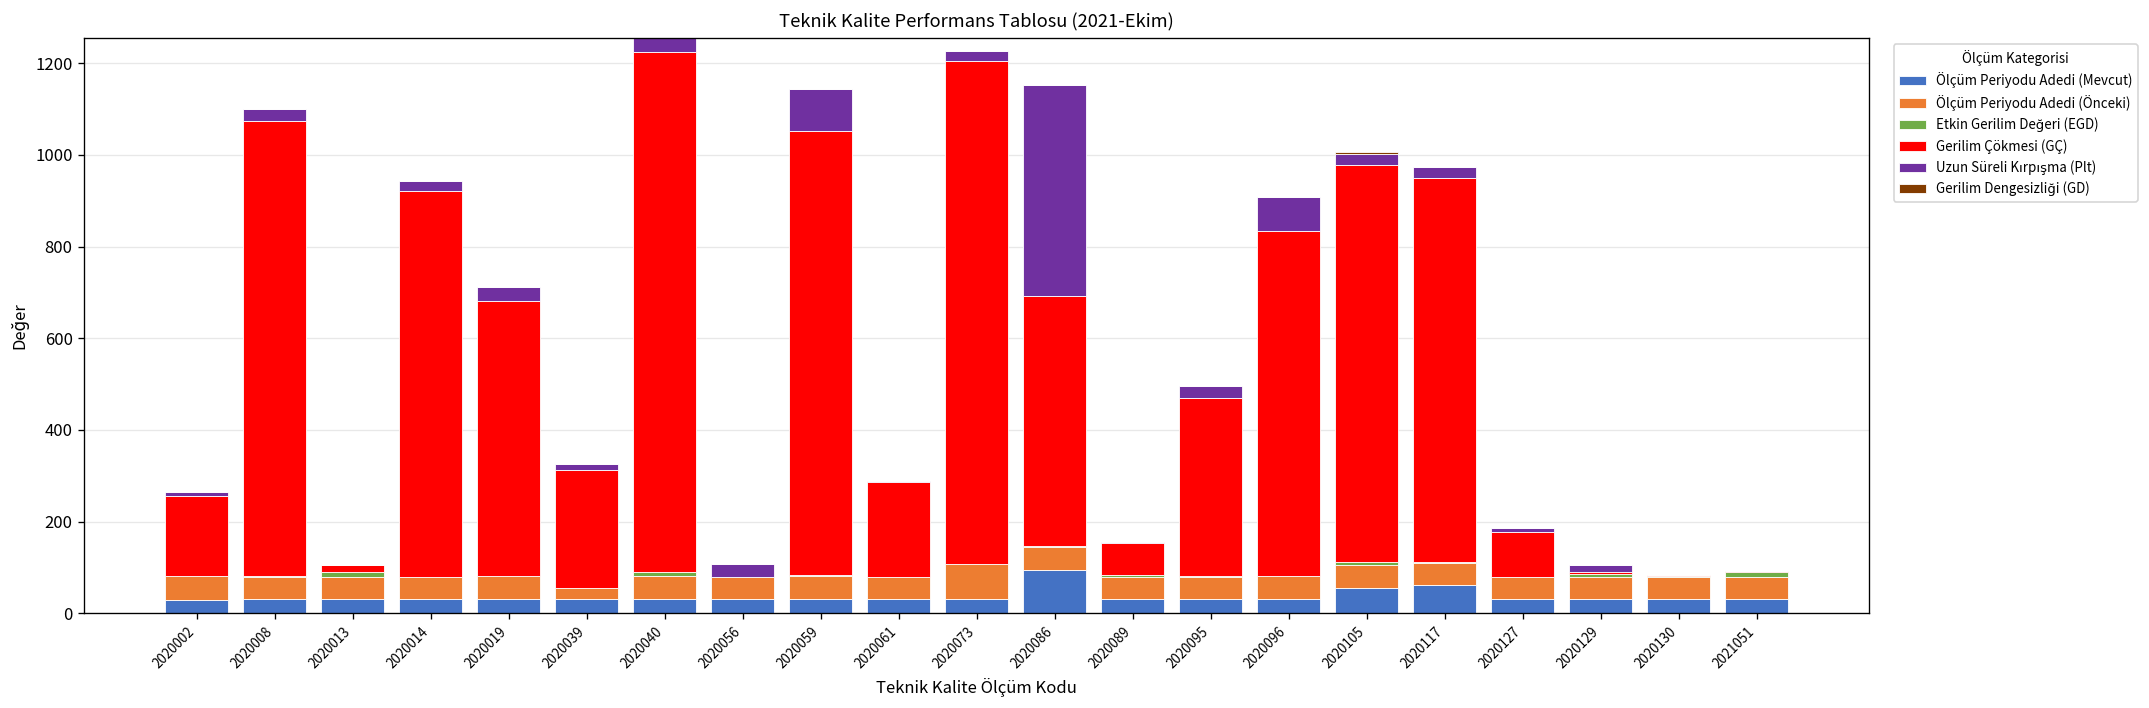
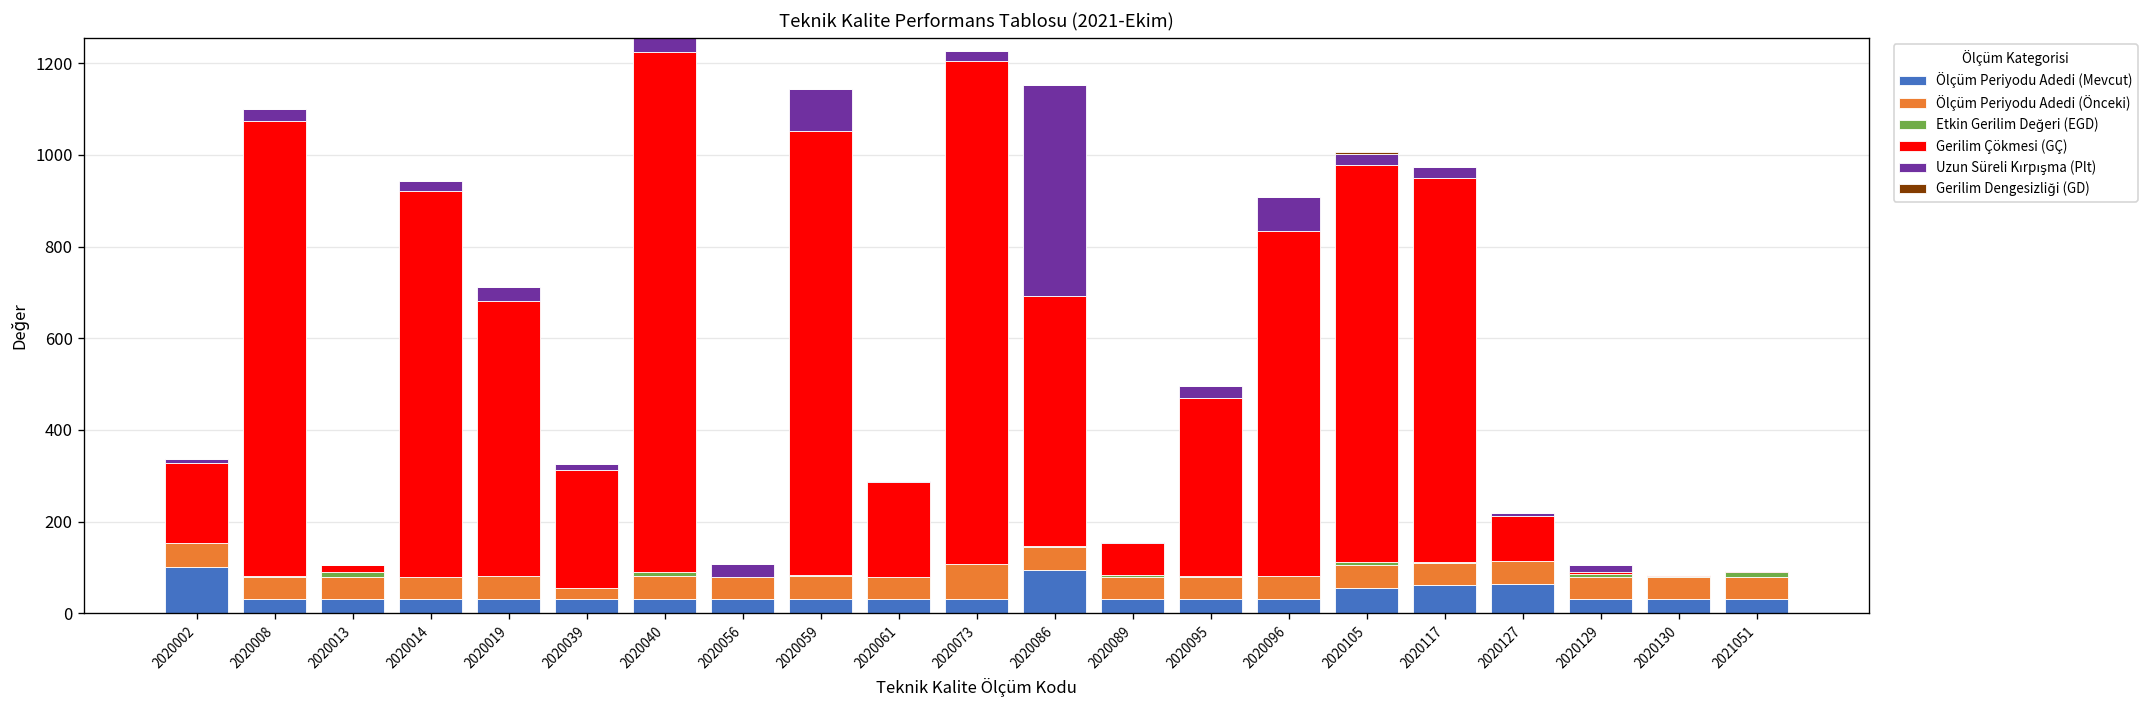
  {
    "Ölçüm Periyodu Adedi (Mevcut)": {
-     "2020002": 30,
+     "2020002": 100,
      "2020008": 30,
      "2020013": 30,
      "2020014": 30,
      "2020019": 30,
      "2020039": 30,
      "2020040": 30,
      "2020056": 30,
      "2020059": 30,
      "2020061": 30,
      "2020073": 30,
      "2020086": 100,
      "2020089": 30,
      "2020095": 30,
      "2020096": 30,
      "2020105": 60,
      "2020117": 60,
-     "2020127": 30,
+     "2020127": 60,
      "2020129": 30,
      "2020130": 30,
      "2021051": 30
    },
    "Ölçüm Periyodu Adedi (Önceki)": {
      "2020002": 50,
      "2020008": 50,
      "2020013": 50,
      "2020014": 50,
      "2020019": 50,
      "2020039": 30,
      "2020040": 50,
      "2020056": 50,
      "2020059": 50,
      "2020061": 50,
      "2020073": 80,
      "2020086": 50,
      "2020089": 50,
      "2020095": 50,
      "2020096": 50,
      "2020105": 50,
      "2020117": 50,
      "2020127": 50,
      "2020129": 50,
      "2020130": 50,
      "2021051": 50
    },
    "Etkin Gerilim Değeri (EGD)": {
      "2020002": 0,
      "2020013": 10,
      "2020039": 0,
      "2020040": 10,
      "2020056": 0,
      "2020061": 0,
      "2020073": 0,
      "2020096": 0,
      "2020105": 10,
      "2020127": 0,
      "2021051": 10
    },
    "Gerilim Çökmesi (GÇ)": {
      "2020002": 180,
      "2020008": 990,
      "2020013": 20,
      "2020014": 840,
      "2020019": 600,
      "2020039": 260,
      "2020040": 1130,
      "2020056": 0,
      "2020059": 970,
      "2020061": 210,
      "2020073": 1100,
      "2020086": 550,
      "2020089": 70,
      "2020095": 390,
      "2020096": 750,
      "2020105": 870,
      "2020117": 840,
      "2020127": 100
    },
    "Uzun Süreli Kırpışma (Plt)": {
      "2020002": 10,
      "2020008": 30,
      "2020013": 0,
      "2020014": 20,
      "2020019": 30,
      "2020039": 10,
      "2020040": 30,
      "2020056": 30,
      "2020059": 90,
      "2020073": 20,
      "2020086": 460,
      "2020095": 30,
      "2020096": 80,
      "2020105": 20,
      "2020117": 20,
      "2020127": 10,
      "2020129": 20,
      "2020130": 0,
      "2021051": 0
    },
    "Gerilim Dengesizliği (GD)": {
      "2020002": 0,
      "2020008": 0,
      "2020013": 0,
      "2020014": 0,
      "2020019": 0,
      "2020039": 0,
      "2020040": 0,
      "2020056": 0,
      "2020059": 0,
      "2020061": 0,
      "2020073": 0,
      "2020086": 0,
      "2020089": 0,
      "2020095": 0,
      "2020096": 0,
      "2020117": 0,
      "2020127": 0,
      "2020129": 0,
      "2020130": 0,
      "2021051": 0
    }
  }
